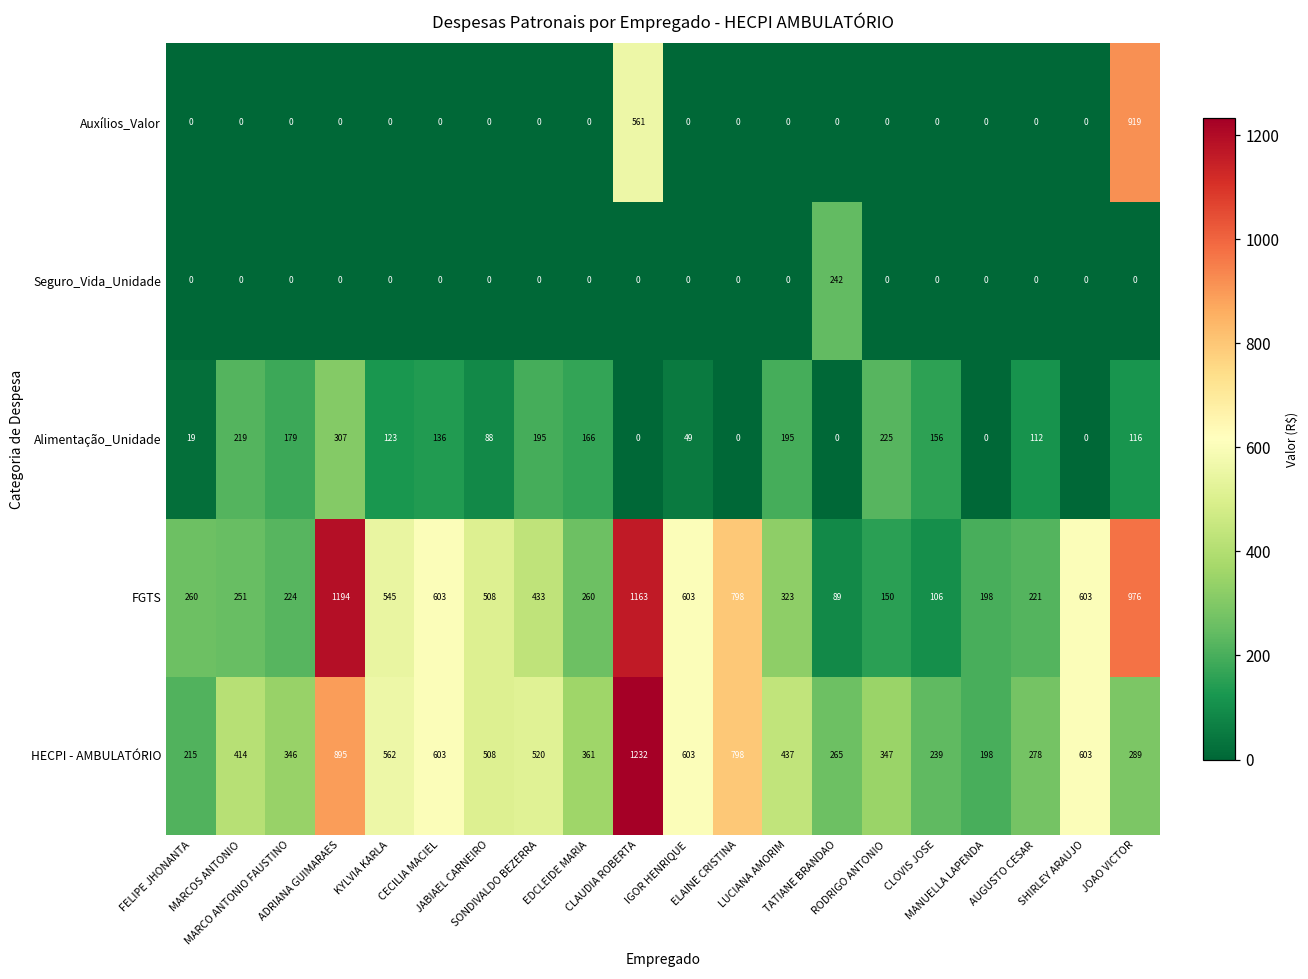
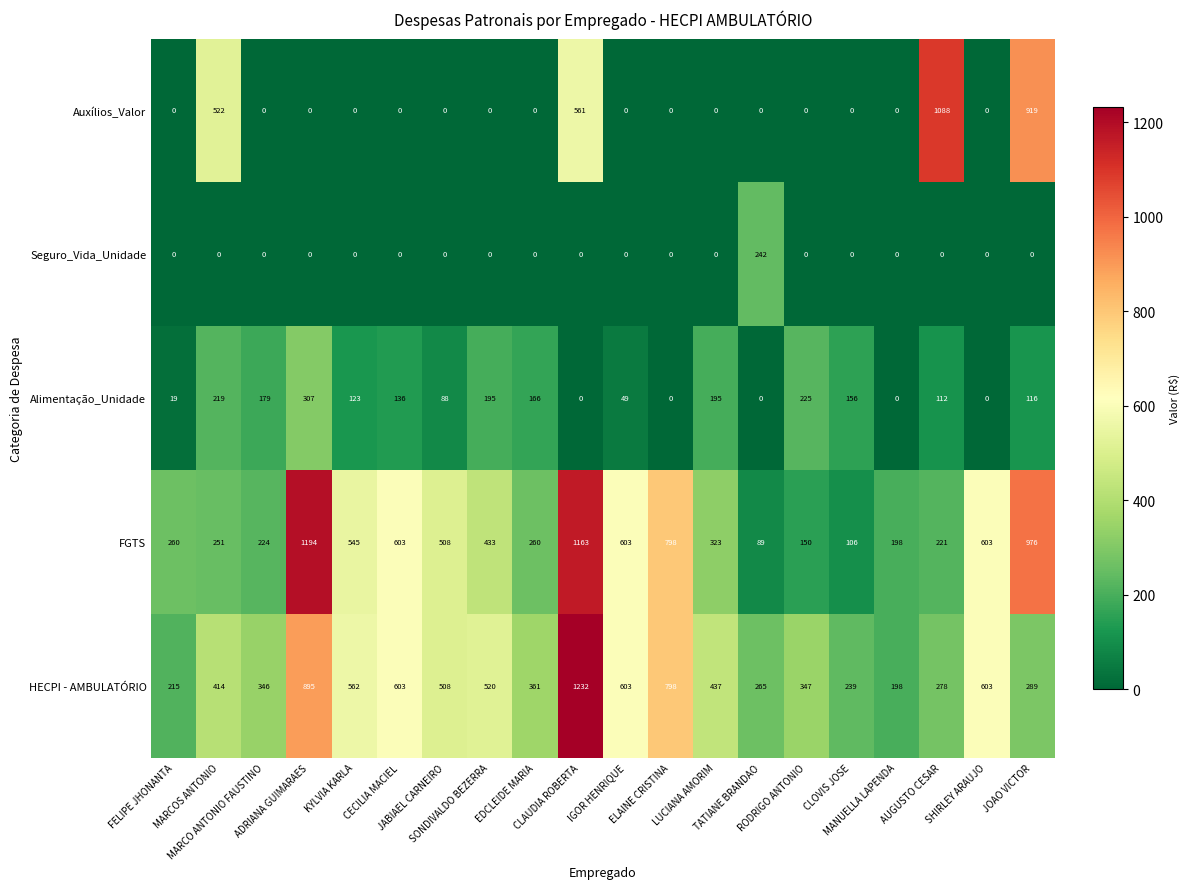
  {
    "Auxílios_Valor": {
      "FELIPE JHONANTA": 0,
-     "MARCOS ANTONIO": 0,
+     "MARCOS ANTONIO": 522,
      "MARCO ANTONIO FAUSTINO": 0,
      "ADRIANA GUIMARAES": 0,
      "KYLVIA KARLA": 0,
      "CECILIA MACIEL": 0,
      "JABIAEL CARNEIRO": 0,
      "SONDIVALDO BEZERRA": 0,
      "EDCLEIDE MARIA": 0,
      "CLAUDIA ROBERTA": 561,
      "IGOR HENRIQUE": 0,
      "ELAINE CRISTINA": 0,
      "LUCIANA AMORIM": 0,
      "TATIANE BRANDAO": 0,
      "RODRIGO ANTONIO": 0,
      "CLOVIS JOSE": 0,
      "MANUELLA LAPENDA": 0,
-     "AUGUSTO CESAR": 0,
+     "AUGUSTO CESAR": 1088,
      "SHIRLEY ARAUJO": 0,
      "JOAO VICTOR": 919
    },
    "Seguro_Vida_Unidade": {
      "FELIPE JHONANTA": 0,
      "MARCOS ANTONIO": 0,
      "MARCO ANTONIO FAUSTINO": 0,
      "ADRIANA GUIMARAES": 0,
      "KYLVIA KARLA": 0,
      "CECILIA MACIEL": 0,
      "JABIAEL CARNEIRO": 0,
      "SONDIVALDO BEZERRA": 0,
      "EDCLEIDE MARIA": 0,
      "CLAUDIA ROBERTA": 0,
      "IGOR HENRIQUE": 0,
      "ELAINE CRISTINA": 0,
      "LUCIANA AMORIM": 0,
      "TATIANE BRANDAO": 242,
      "RODRIGO ANTONIO": 0,
      "CLOVIS JOSE": 0,
      "MANUELLA LAPENDA": 0,
      "AUGUSTO CESAR": 0,
      "SHIRLEY ARAUJO": 0,
      "JOAO VICTOR": 0
    },
    "Alimentação_Unidade": {
      "FELIPE JHONANTA": 19,
      "MARCOS ANTONIO": 219,
      "MARCO ANTONIO FAUSTINO": 179,
      "ADRIANA GUIMARAES": 307,
      "KYLVIA KARLA": 123,
      "CECILIA MACIEL": 136,
      "JABIAEL CARNEIRO": 88,
      "SONDIVALDO BEZERRA": 195,
      "EDCLEIDE MARIA": 166,
      "CLAUDIA ROBERTA": 0,
      "IGOR HENRIQUE": 49,
      "ELAINE CRISTINA": 0,
      "LUCIANA AMORIM": 195,
      "TATIANE BRANDAO": 0,
      "RODRIGO ANTONIO": 225,
      "CLOVIS JOSE": 156,
      "MANUELLA LAPENDA": 0,
      "AUGUSTO CESAR": 112,
      "SHIRLEY ARAUJO": 0,
      "JOAO VICTOR": 116
    },
    "FGTS": {
      "FELIPE JHONANTA": 260,
      "MARCOS ANTONIO": 251,
      "MARCO ANTONIO FAUSTINO": 224,
      "ADRIANA GUIMARAES": 1194,
      "KYLVIA KARLA": 545,
      "CECILIA MACIEL": 603,
      "JABIAEL CARNEIRO": 508,
      "SONDIVALDO BEZERRA": 433,
      "EDCLEIDE MARIA": 260,
      "CLAUDIA ROBERTA": 1163,
      "IGOR HENRIQUE": 603,
      "ELAINE CRISTINA": 798,
      "LUCIANA AMORIM": 323,
      "TATIANE BRANDAO": 89,
      "RODRIGO ANTONIO": 150,
      "CLOVIS JOSE": 106,
      "MANUELLA LAPENDA": 198,
      "AUGUSTO CESAR": 221,
      "SHIRLEY ARAUJO": 603,
      "JOAO VICTOR": 976
    },
    "HECPI - AMBULATÓRIO": {
      "FELIPE JHONANTA": 215,
      "MARCOS ANTONIO": 414,
      "MARCO ANTONIO FAUSTINO": 346,
      "ADRIANA GUIMARAES": 895,
      "KYLVIA KARLA": 562,
      "CECILIA MACIEL": 603,
      "JABIAEL CARNEIRO": 508,
      "SONDIVALDO BEZERRA": 520,
      "EDCLEIDE MARIA": 361,
      "CLAUDIA ROBERTA": 1232,
      "IGOR HENRIQUE": 603,
      "ELAINE CRISTINA": 798,
      "LUCIANA AMORIM": 437,
      "TATIANE BRANDAO": 265,
      "RODRIGO ANTONIO": 347,
      "CLOVIS JOSE": 239,
      "MANUELLA LAPENDA": 198,
      "AUGUSTO CESAR": 278,
      "SHIRLEY ARAUJO": 603,
      "JOAO VICTOR": 289
    }
  }
